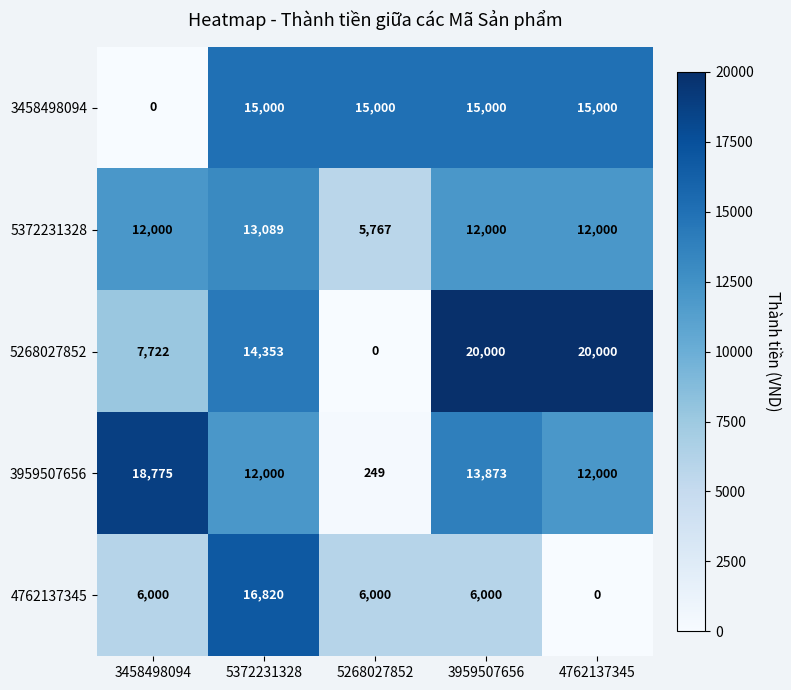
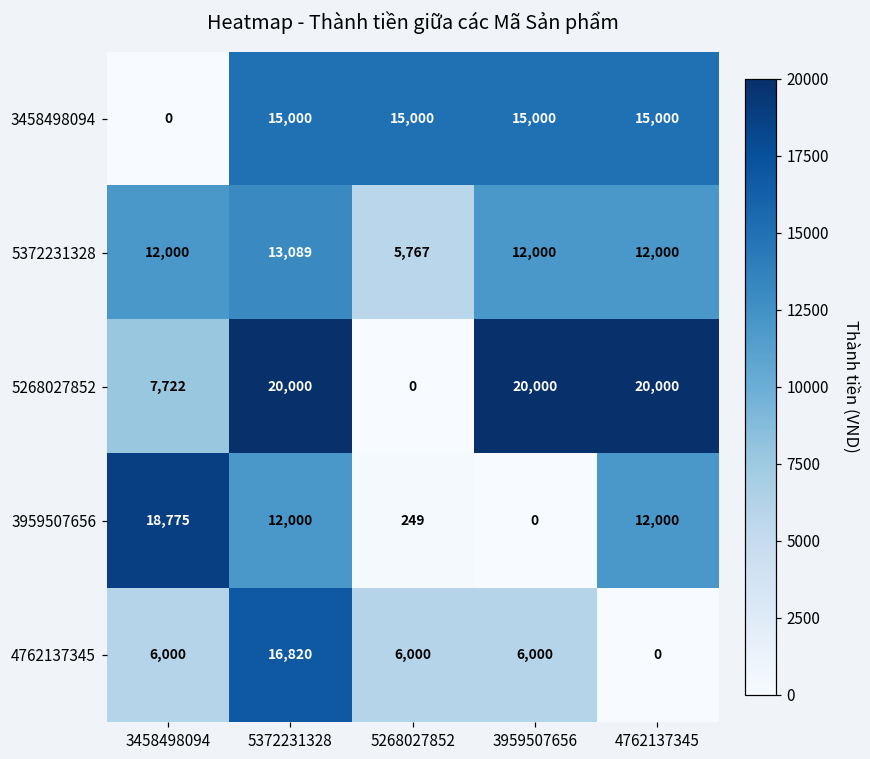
  {
    "3458498094": {
      "3458498094": "0",
      "5372231328": "15,000",
      "5268027852": "15,000",
      "3959507656": "15,000",
      "4762137345": "15,000"
    },
    "5372231328": {
      "3458498094": "12,000",
      "5372231328": "13,089",
      "5268027852": "5,767",
      "3959507656": "12,000",
      "4762137345": "12,000"
    },
    "5268027852": {
      "3458498094": "7,722",
-     "5372231328": "14,353",
+     "5372231328": "20,000",
      "5268027852": "0",
      "3959507656": "20,000",
      "4762137345": "20,000"
    },
    "3959507656": {
      "3458498094": "18,775",
      "5372231328": "12,000",
      "5268027852": "249",
-     "3959507656": "13,873",
+     "3959507656": "0",
      "4762137345": "12,000"
    },
    "4762137345": {
      "3458498094": "6,000",
      "5372231328": "16,820",
      "5268027852": "6,000",
      "3959507656": "6,000",
      "4762137345": "0"
    }
  }
